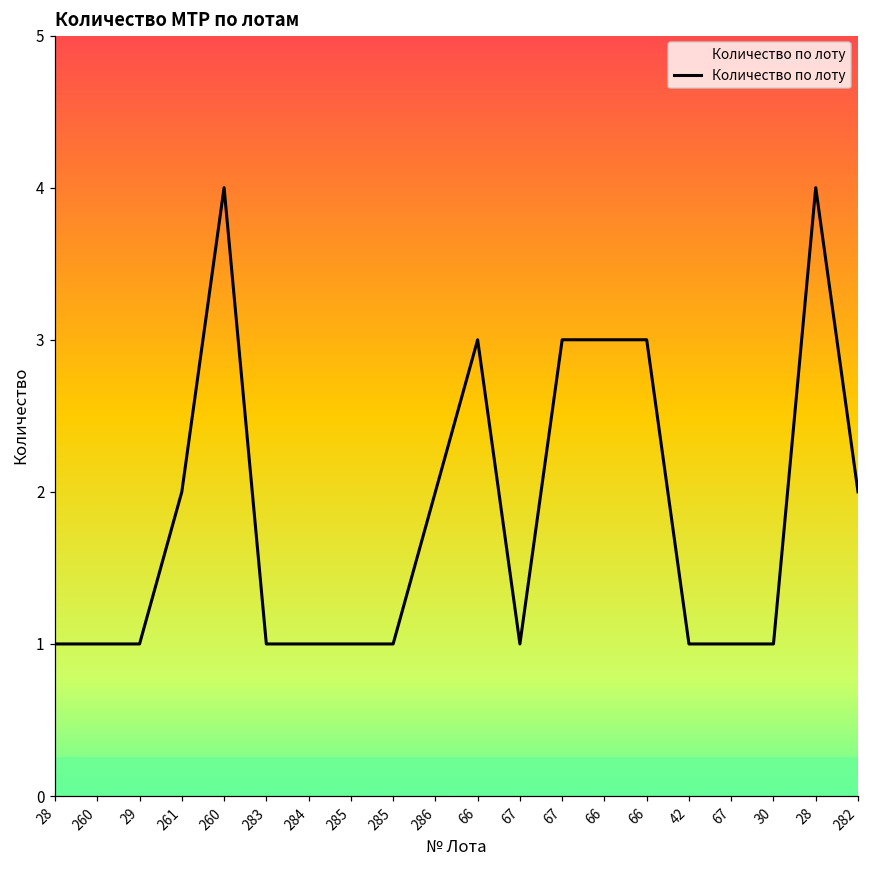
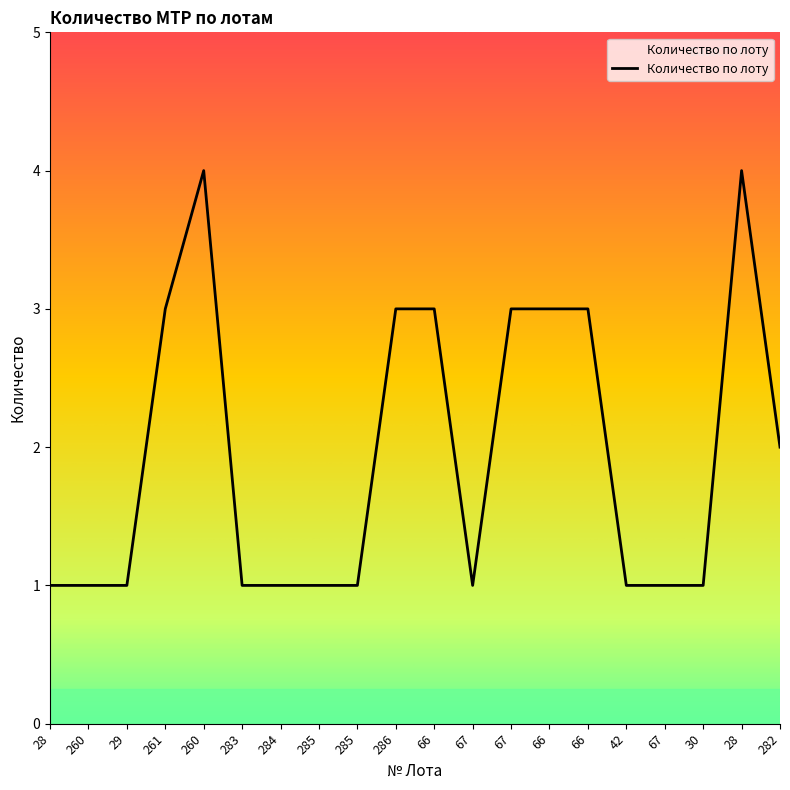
  {
    "29": 1,
-   "261": 2,
+   "261": 3,
    "283": 1,
    "284": 1,
-   "286": 2,
+   "286": 3,
    "42": 1,
    "30": 1,
    "282": 2
  }
